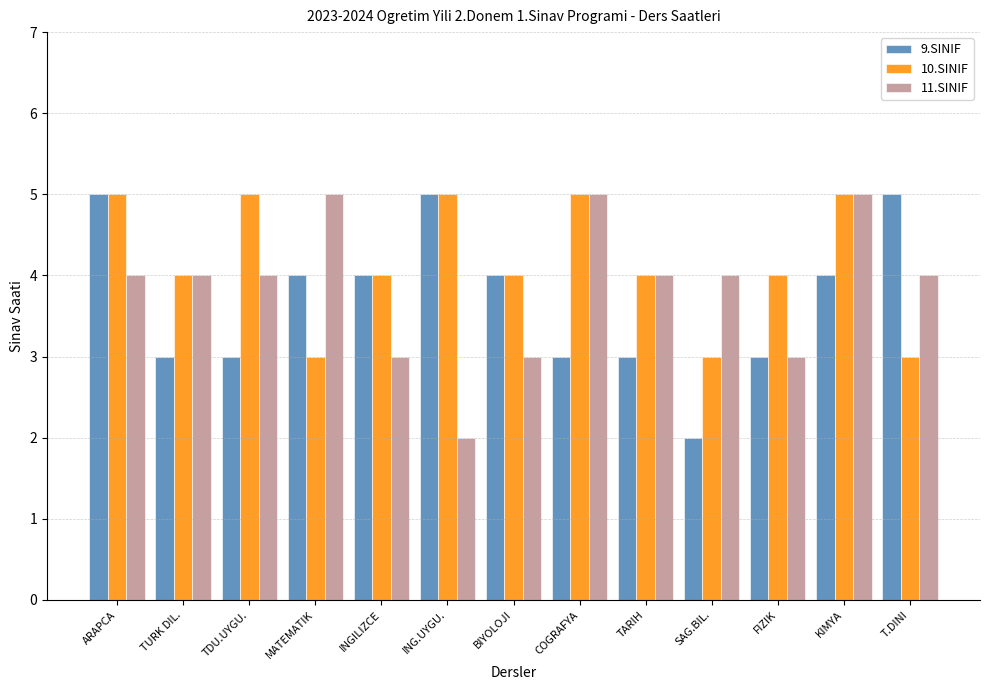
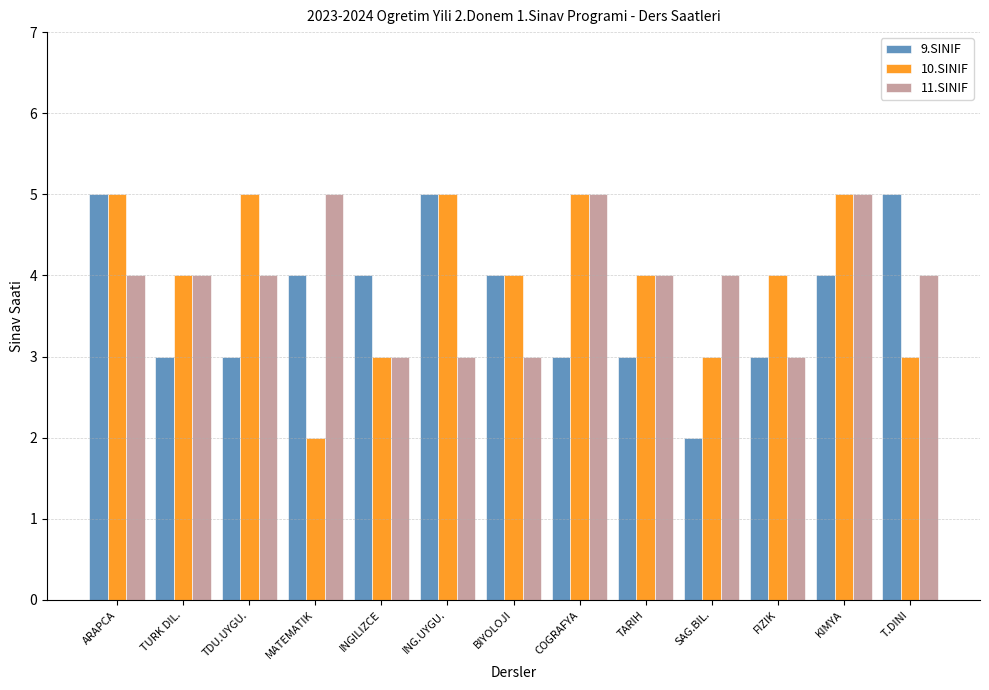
  {
    "9.SINIF": {
      "ARAPCA": 5,
      "TURK DIL.": 3,
      "TDU.UYGU.": 3,
      "MATEMATIK": 4,
      "INGILIZCE": 4,
      "ING.UYGU.": 5,
      "BIYOLOJI": 4,
      "COGRAFYA": 3,
      "TARIH": 3,
      "SAG.BIL.": 2,
      "FIZIK": 3,
      "KIMYA": 4,
      "T.DINI": 5
    },
    "10.SINIF": {
      "ARAPCA": 5,
      "TURK DIL.": 4,
      "TDU.UYGU.": 5,
-     "MATEMATIK": 3,
-     "INGILIZCE": 4,
+     "MATEMATIK": 2,
+     "INGILIZCE": 3,
      "ING.UYGU.": 5,
      "BIYOLOJI": 4,
      "COGRAFYA": 5,
      "TARIH": 4,
      "SAG.BIL.": 3,
      "FIZIK": 4,
      "KIMYA": 5,
      "T.DINI": 3
    },
    "11.SINIF": {
      "ARAPCA": 4,
      "TURK DIL.": 4,
      "TDU.UYGU.": 4,
      "MATEMATIK": 5,
      "INGILIZCE": 3,
-     "ING.UYGU.": 2,
+     "ING.UYGU.": 3,
      "BIYOLOJI": 3,
      "COGRAFYA": 5,
      "TARIH": 4,
      "SAG.BIL.": 4,
      "FIZIK": 3,
      "KIMYA": 5,
      "T.DINI": 4
    }
  }
